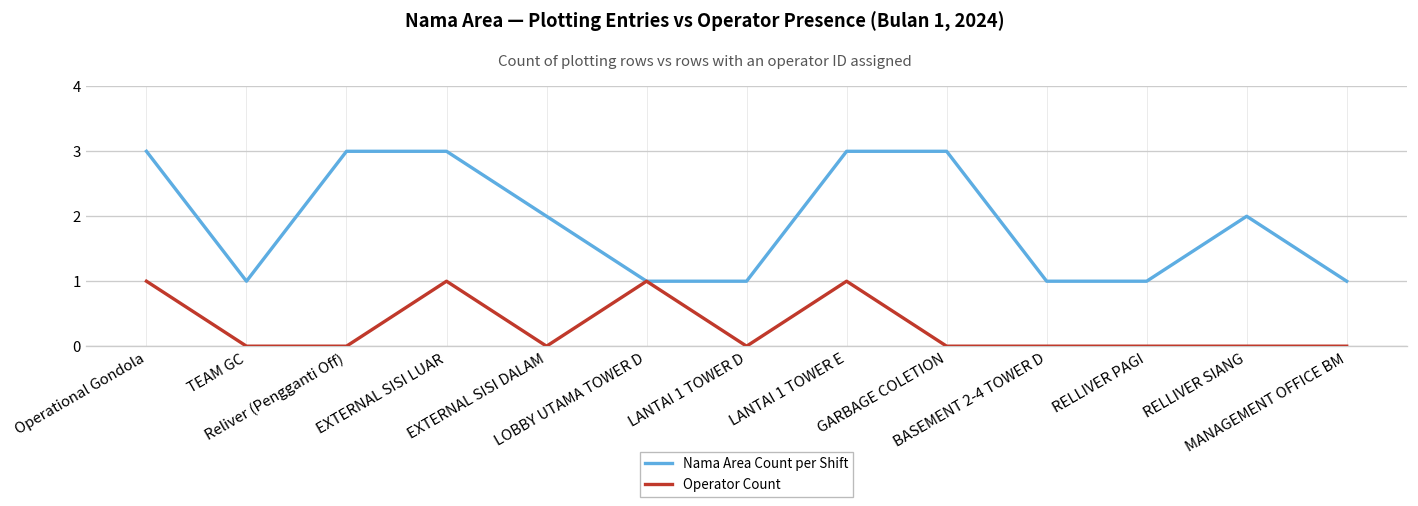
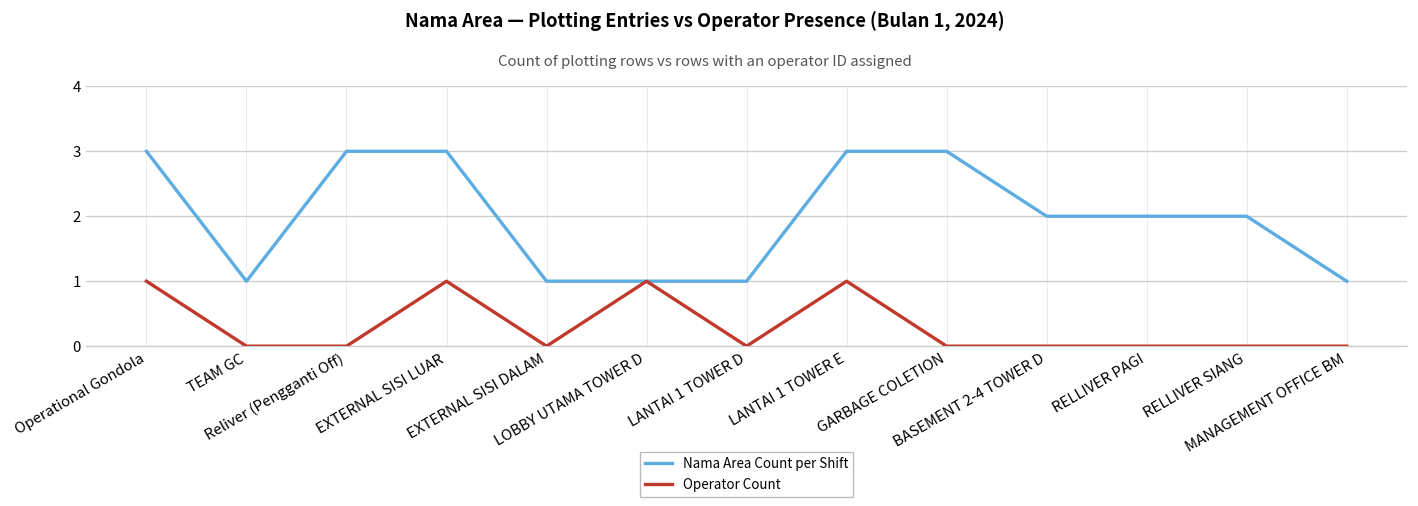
  {
    "Nama Area Count per Shift": {
      "Operational Gondola": 3,
      "TEAM GC": 1,
      "Reliver (Pengganti Off)": 3,
      "EXTERNAL SISI LUAR": 3,
-     "EXTERNAL SISI DALAM": 2,
+     "EXTERNAL SISI DALAM": 1,
      "LANTAI 1 TOWER D": 1,
      "LANTAI 1 TOWER E": 3,
      "GARBAGE COLETION": 3,
-     "BASEMENT 2-4 TOWER D": 1,
-     "RELLIVER PAGI": 1,
+     "BASEMENT 2-4 TOWER D": 2,
+     "RELLIVER PAGI": 2,
      "RELLIVER SIANG": 2,
      "MANAGEMENT OFFICE BM": 1
    },
    "Operator Count": {
      "Operational Gondola": 1,
      "TEAM GC": 0,
      "Reliver (Pengganti Off)": 0,
      "EXTERNAL SISI LUAR": 1,
      "EXTERNAL SISI DALAM": 0,
      "LANTAI 1 TOWER D": 0,
      "LANTAI 1 TOWER E": 1,
      "GARBAGE COLETION": 0,
      "BASEMENT 2-4 TOWER D": 0,
      "RELLIVER PAGI": 0,
      "RELLIVER SIANG": 0,
      "MANAGEMENT OFFICE BM": 0
    }
  }
